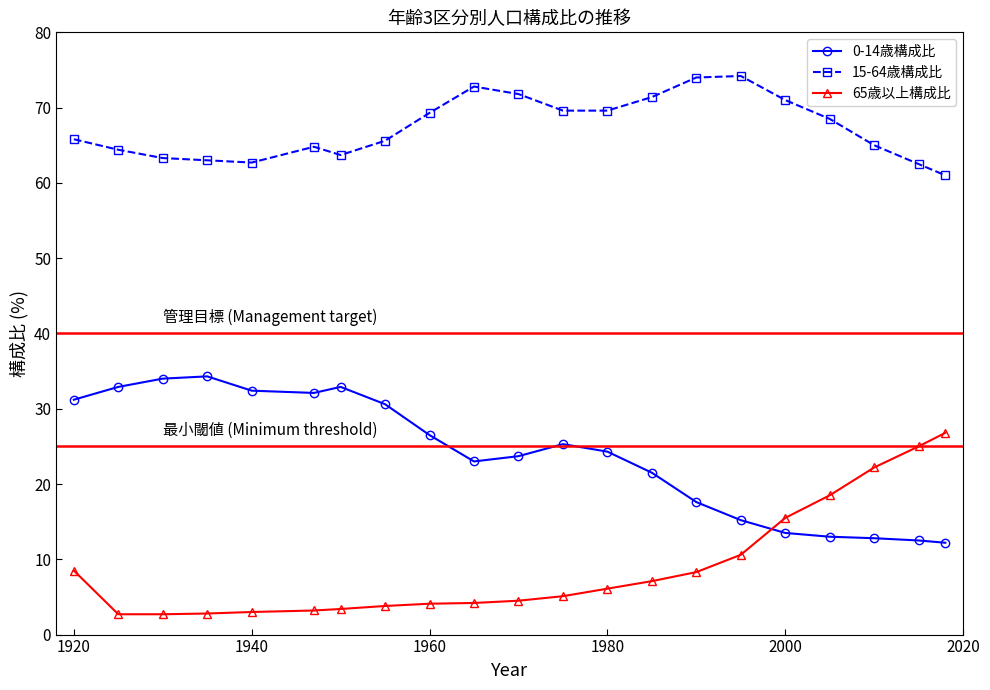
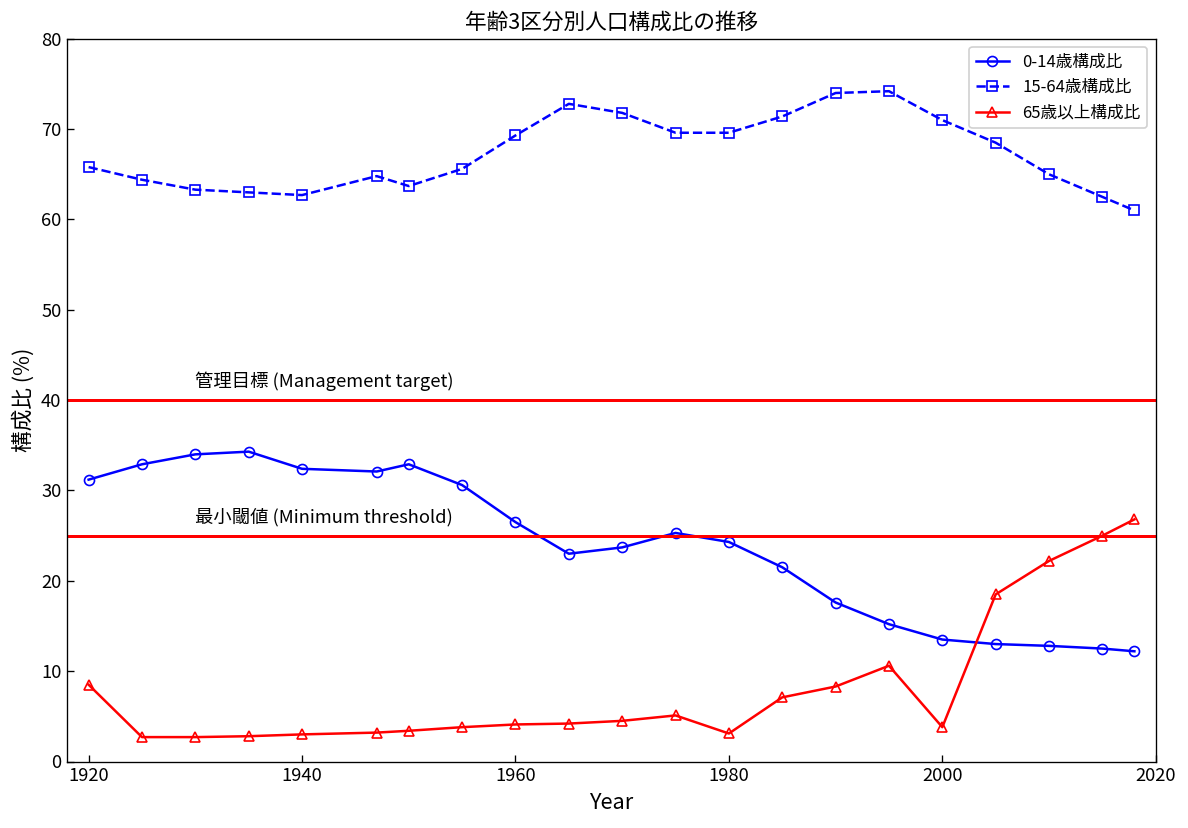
  {
    "65歳以上構成比": {
      "1920": 9,
      "1940": 3,
      "1960": 4,
-     "1980": 6,
-     "2000": 16
+     "1980": 3,
+     "2000": 4
    }
  }
